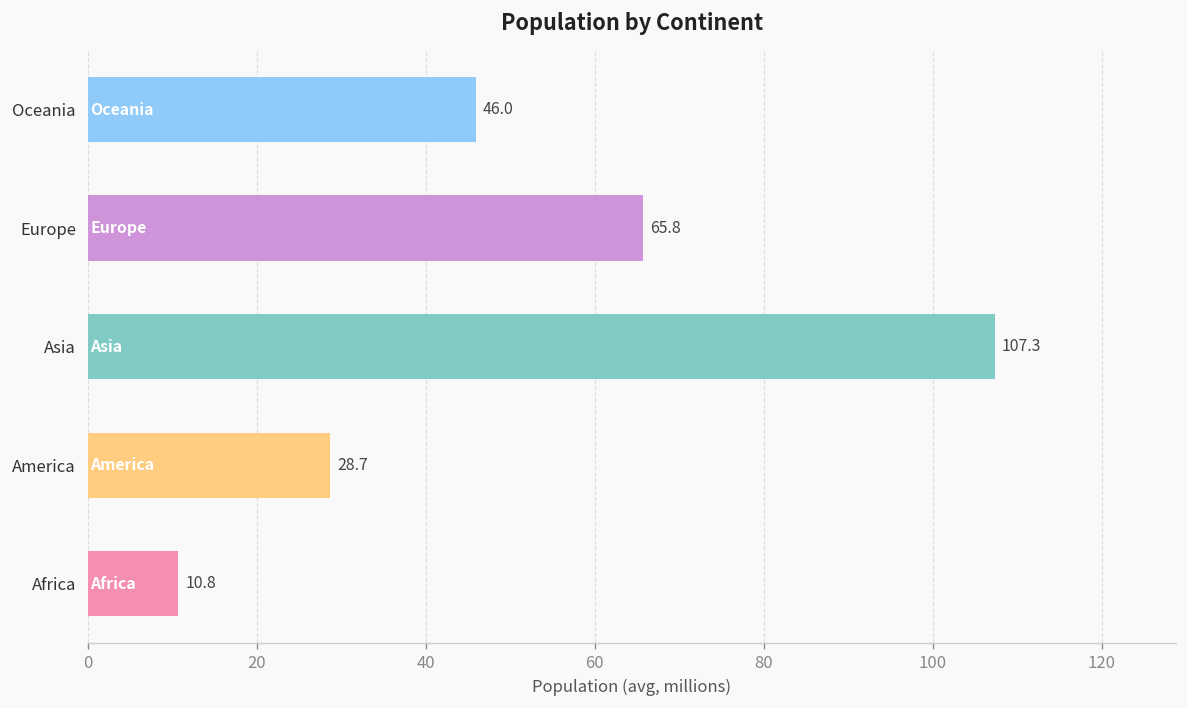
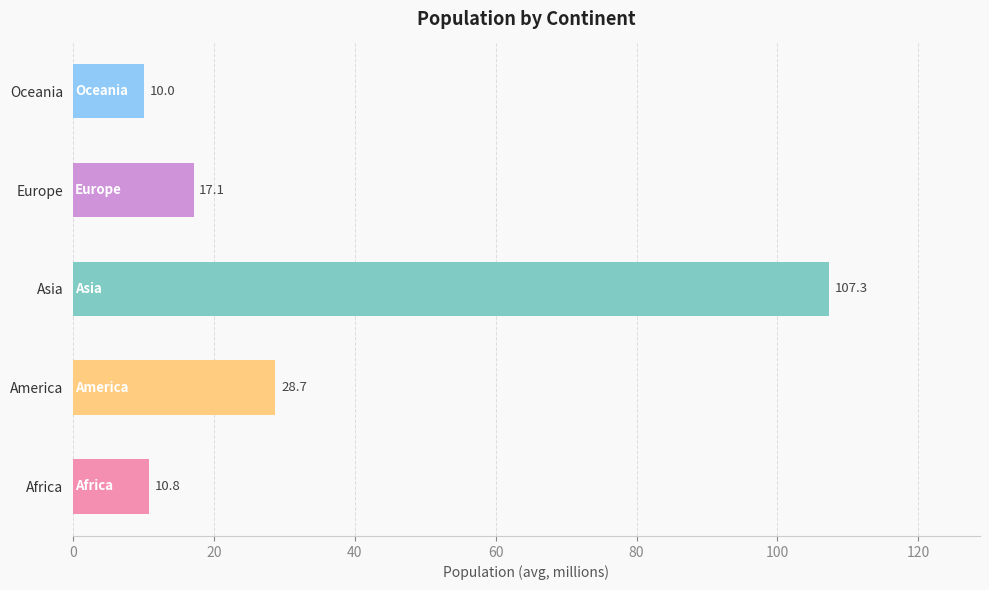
  {
-   "Oceania": 46.0,
-   "Europe": 65.8,
+   "Oceania": 10.0,
+   "Europe": 17.1,
    "Asia": 107.3,
    "America": 28.7,
    "Africa": 10.8
  }
